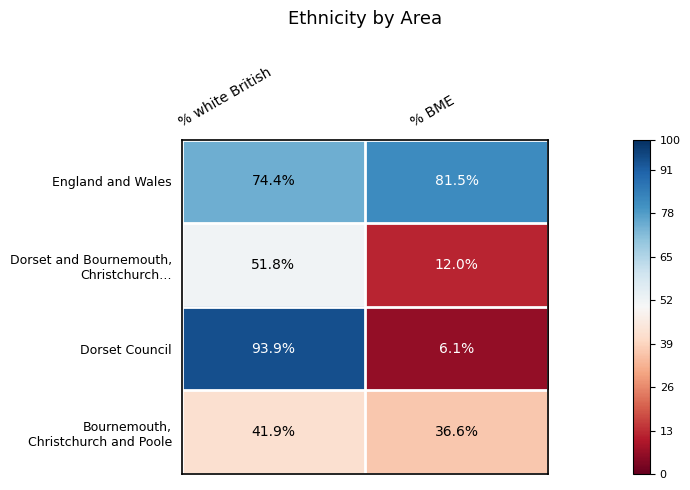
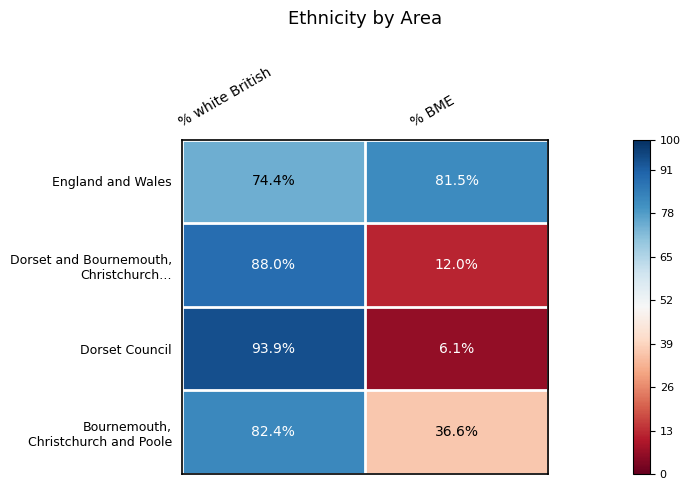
  {
    "England and Wales": {
      "% white British": "74.4%",
      "% BME": "81.5%"
    },
    "Dorset and Bournemouth, Christchurch…": {
-     "% white British": "51.8%",
+     "% white British": "88.0%",
      "% BME": "12.0%"
    },
    "Dorset Council": {
      "% white British": "93.9%",
      "% BME": "6.1%"
    },
    "Bournemouth, Christchurch and Poole": {
-     "% white British": "41.9%",
+     "% white British": "82.4%",
      "% BME": "36.6%"
    }
  }
